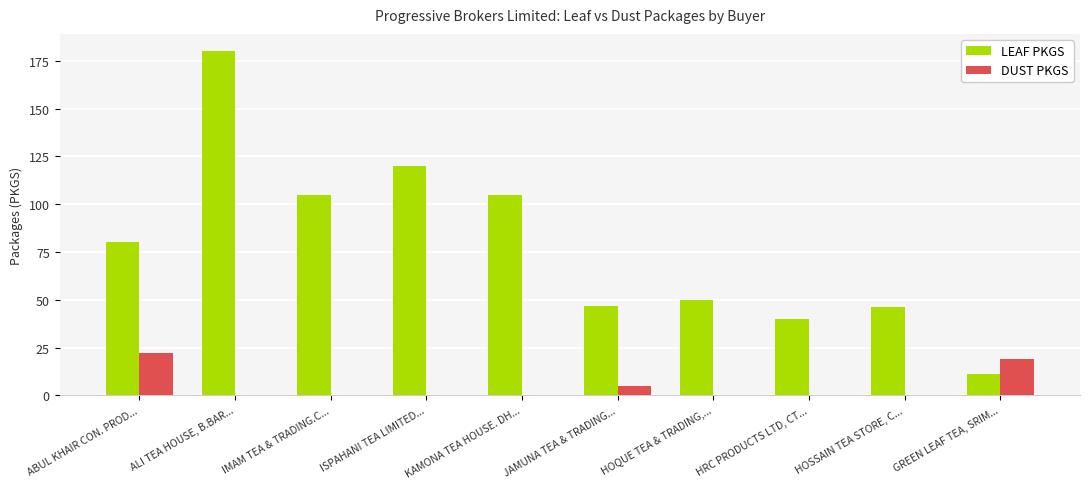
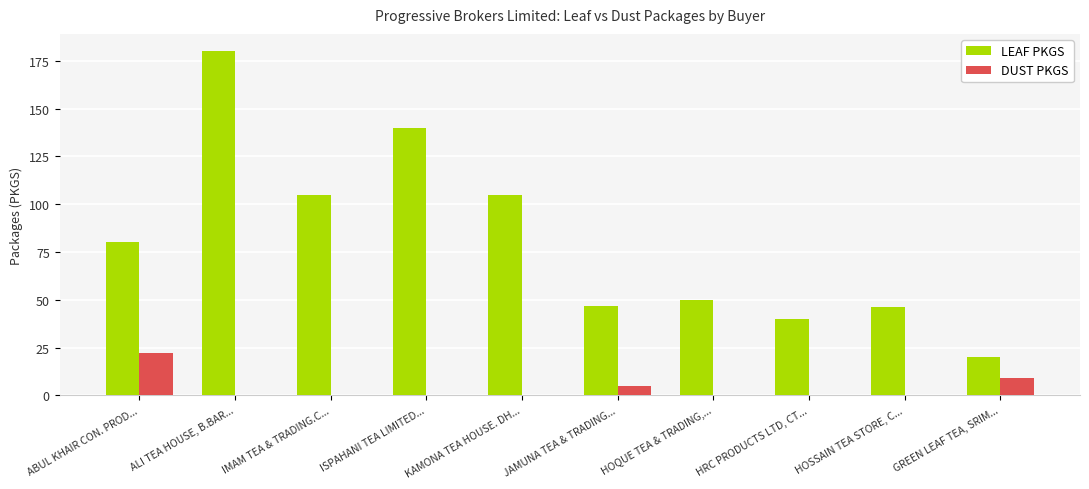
  {
    "LEAF PKGS": {
      "ABUL KHAIR CON. PROD...": 80,
      "ALI TEA HOUSE, B.BAR...": 180,
      "IMAM TEA & TRADING.C...": 105,
-     "ISPAHANI TEA LIMITED...": 120,
+     "ISPAHANI TEA LIMITED...": 140,
      "KAMONA TEA HOUSE. DH...": 105,
      "JAMUNA TEA & TRADING...": 47,
      "HOQUE TEA & TRADING,...": 50,
      "HRC PRODUCTS LTD, CT...": 40,
      "HOSSAIN TEA STORE, C...": 46,
-     "GREEN LEAF TEA, SRIM...": 11
+     "GREEN LEAF TEA, SRIM...": 20
    },
    "DUST PKGS": {
      "ABUL KHAIR CON. PROD...": 22,
      "ALI TEA HOUSE, B.BAR...": 0,
      "IMAM TEA & TRADING.C...": 0,
      "ISPAHANI TEA LIMITED...": 0,
      "KAMONA TEA HOUSE. DH...": 0,
      "JAMUNA TEA & TRADING...": 5,
      "HOQUE TEA & TRADING,...": 0,
      "HRC PRODUCTS LTD, CT...": 0,
      "HOSSAIN TEA STORE, C...": 0,
-     "GREEN LEAF TEA, SRIM...": 19
+     "GREEN LEAF TEA, SRIM...": 9
    }
  }
